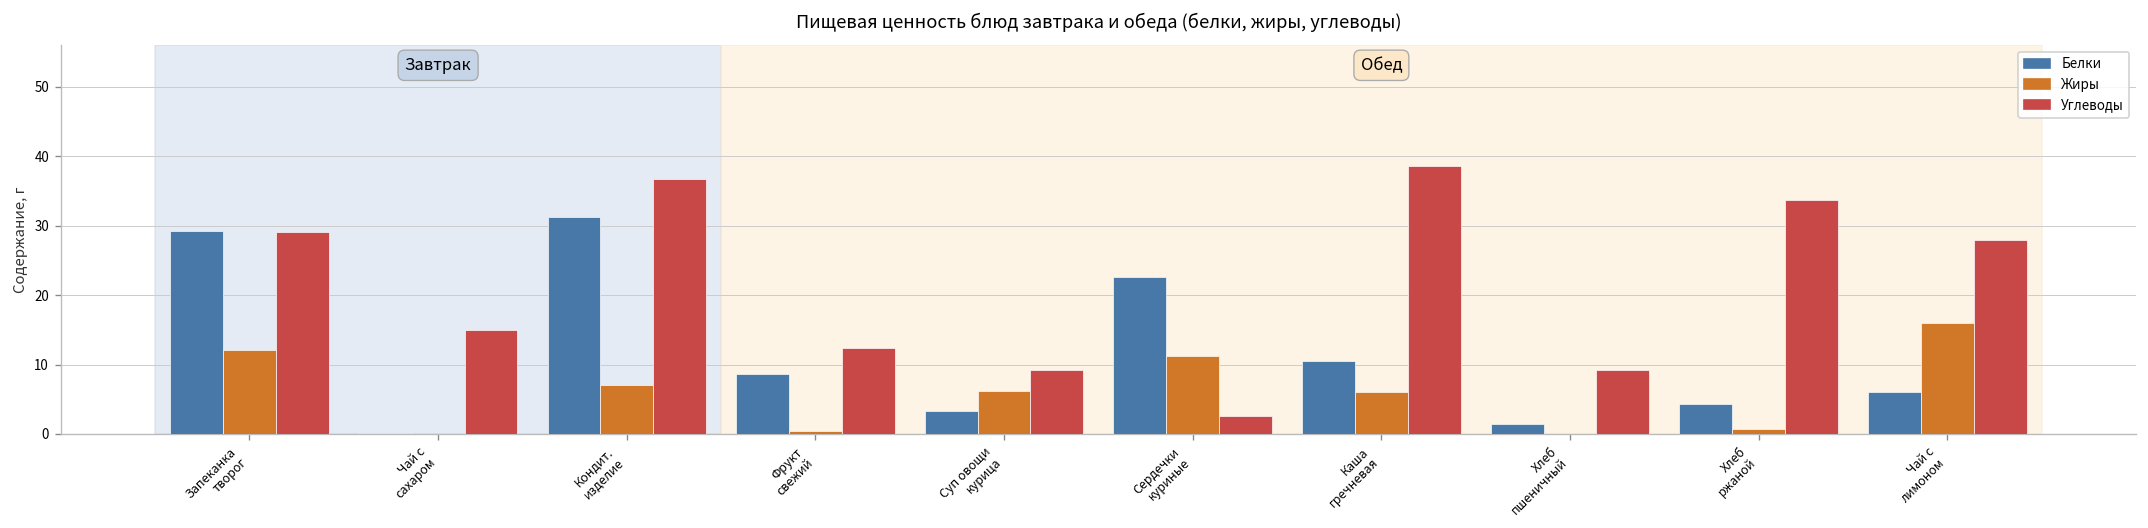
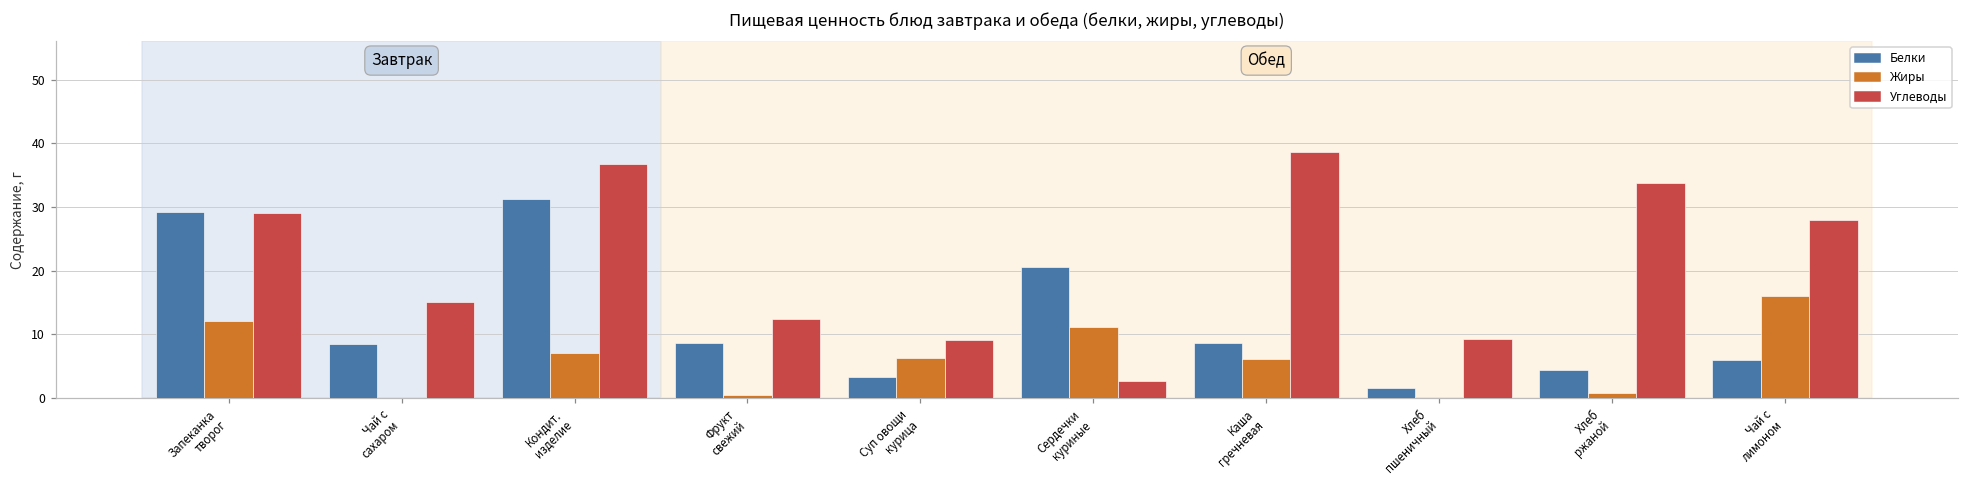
  {
    "Белки": {
      "Запеканка творог": 29,
-     "Чай с сахаром": 0,
+     "Чай с сахаром": 8,
      "Кондит. изделие": 31,
      "Фрукт свежий": 9,
      "Суп овощи курица": 3,
-     "Сердечки куриные": 23,
-     "Каша гречневая": 11,
+     "Сердечки куриные": 20,
+     "Каша гречневая": 9,
      "Хлеб пшеничный": 2,
      "Хлеб ржаной": 4,
      "Чай с лимоном": 6
    }
  }
